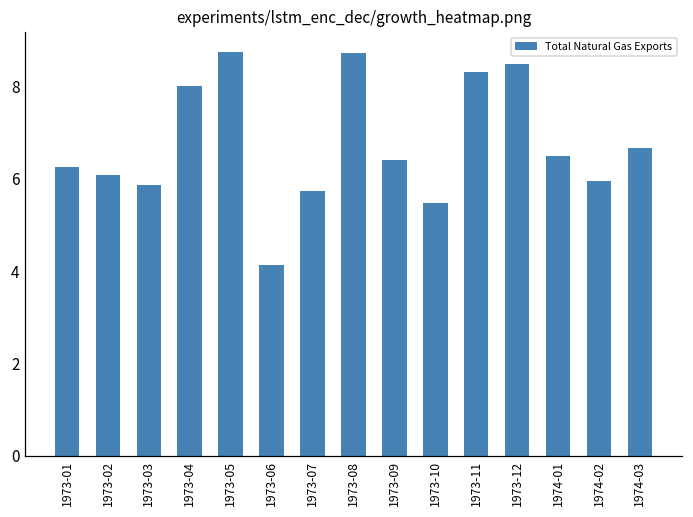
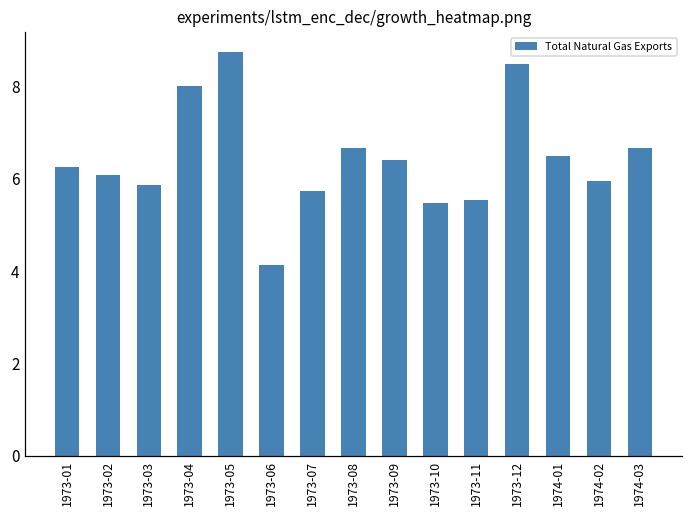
  {
    "1973-01": 6.3,
    "1973-02": 6.1,
    "1973-03": 5.9,
    "1973-04": 8.0,
    "1973-05": 8.7,
    "1973-06": 4.1,
    "1973-07": 5.7,
-   "1973-08": 8.7,
+   "1973-08": 6.7,
    "1973-09": 6.4,
    "1973-10": 5.5,
-   "1973-11": 8.3,
+   "1973-11": 5.5,
    "1973-12": 8.5,
    "1974-01": 6.5,
    "1974-02": 5.9,
    "1974-03": 6.7
  }
